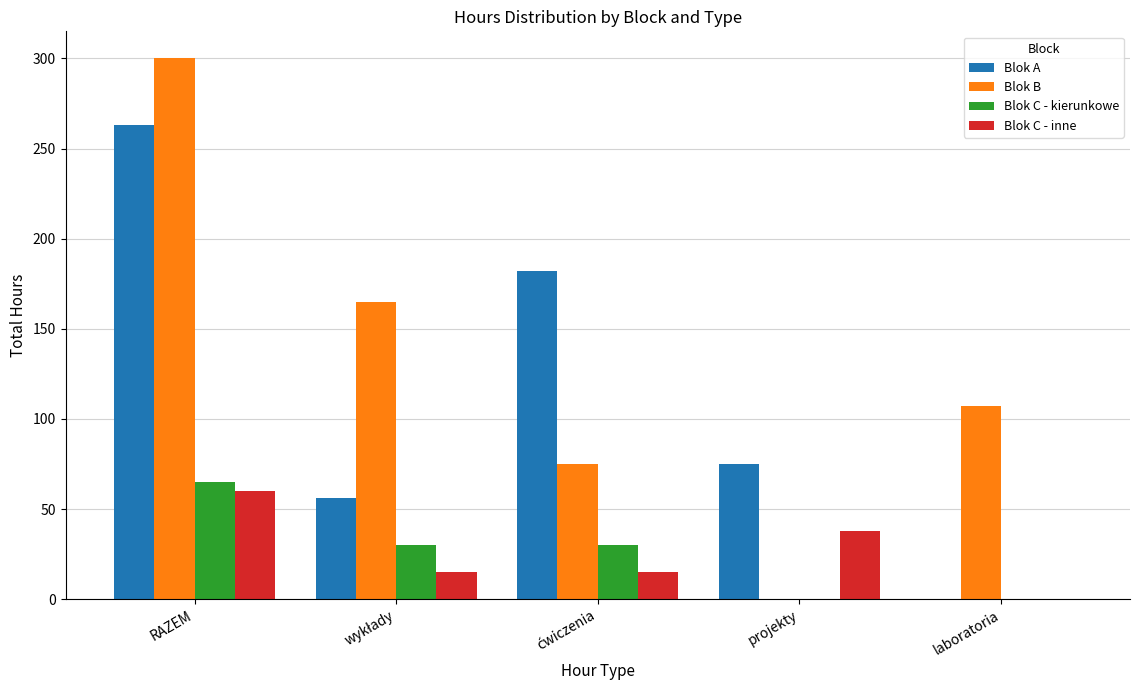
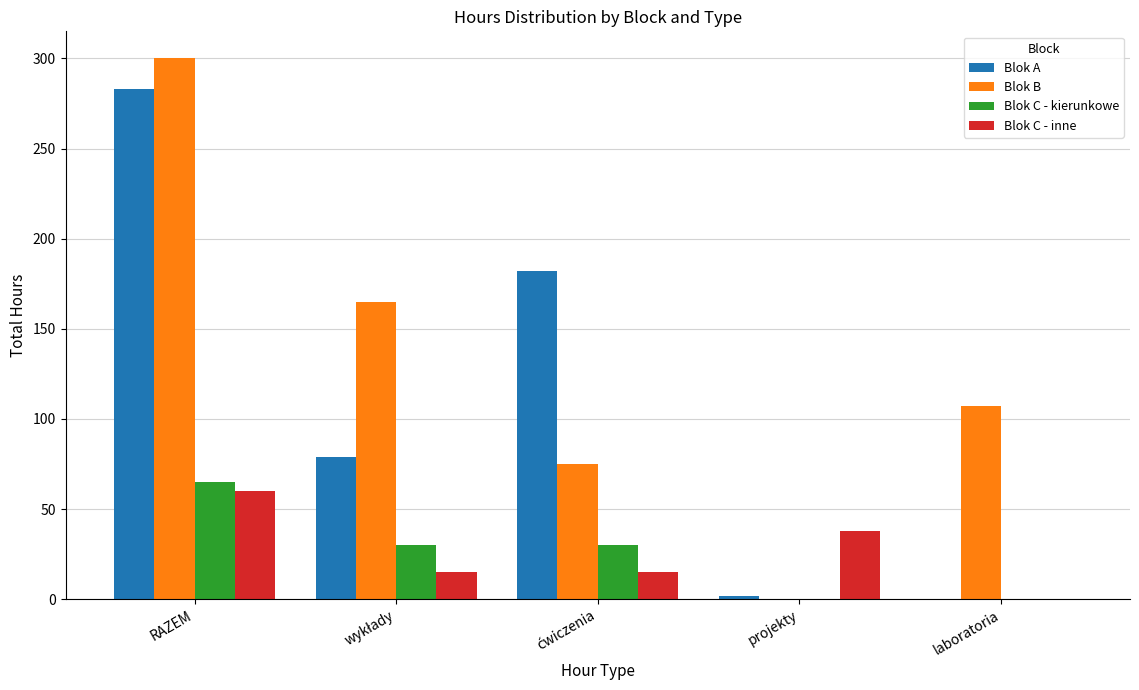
  {
    "Blok A": {
-     "RAZEM": 263,
-     "wykłady": 56,
+     "RAZEM": 283,
+     "wykłady": 79,
      "ćwiczenia": 182,
-     "projekty": 75,
+     "projekty": 2,
      "laboratoria": 0
    },
    "Blok B": {
      "RAZEM": 300,
      "wykłady": 165,
      "ćwiczenia": 75,
      "projekty": 0,
      "laboratoria": 107
    },
    "Blok C - kierunkowe": {
      "RAZEM": 65,
      "wykłady": 30,
      "ćwiczenia": 30,
      "projekty": 0,
      "laboratoria": 0
    },
    "Blok C - inne": {
      "RAZEM": 60,
      "wykłady": 15,
      "ćwiczenia": 15,
      "projekty": 38,
      "laboratoria": 0
    }
  }
